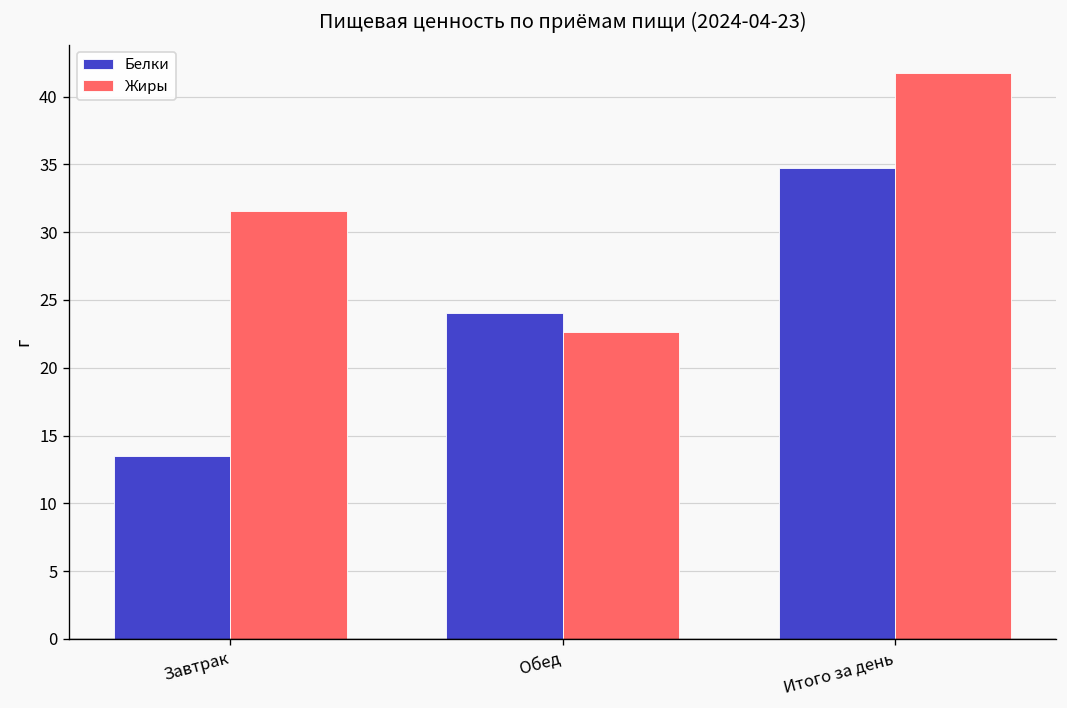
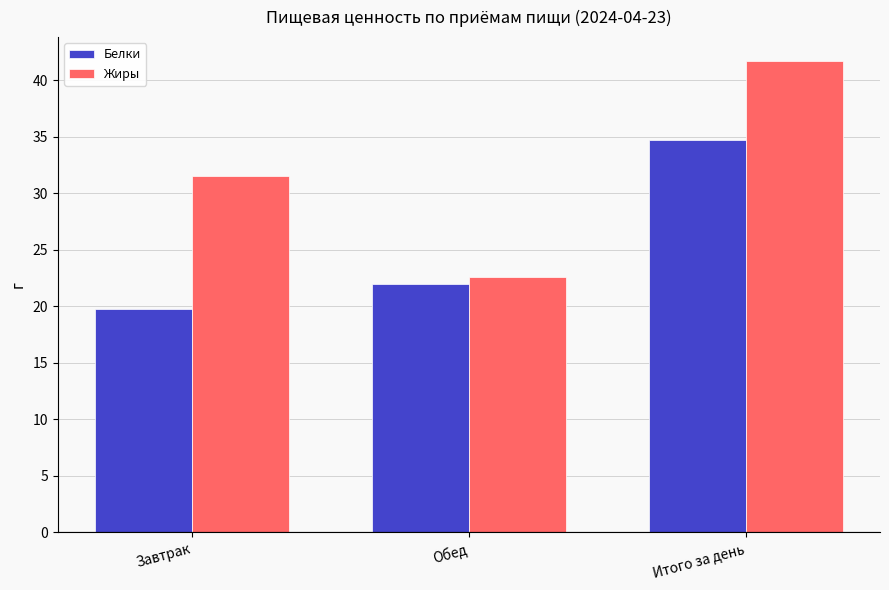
  {
    "Белки": {
-     "Завтрак": 13.5,
-     "Обед": 24.0,
+     "Завтрак": 19.8,
+     "Обед": 22.0,
      "Итого за день": 34.7
    },
    "Жиры": {
      "Завтрак": 31.6,
      "Обед": 22.6,
      "Итого за день": 41.8
    }
  }
